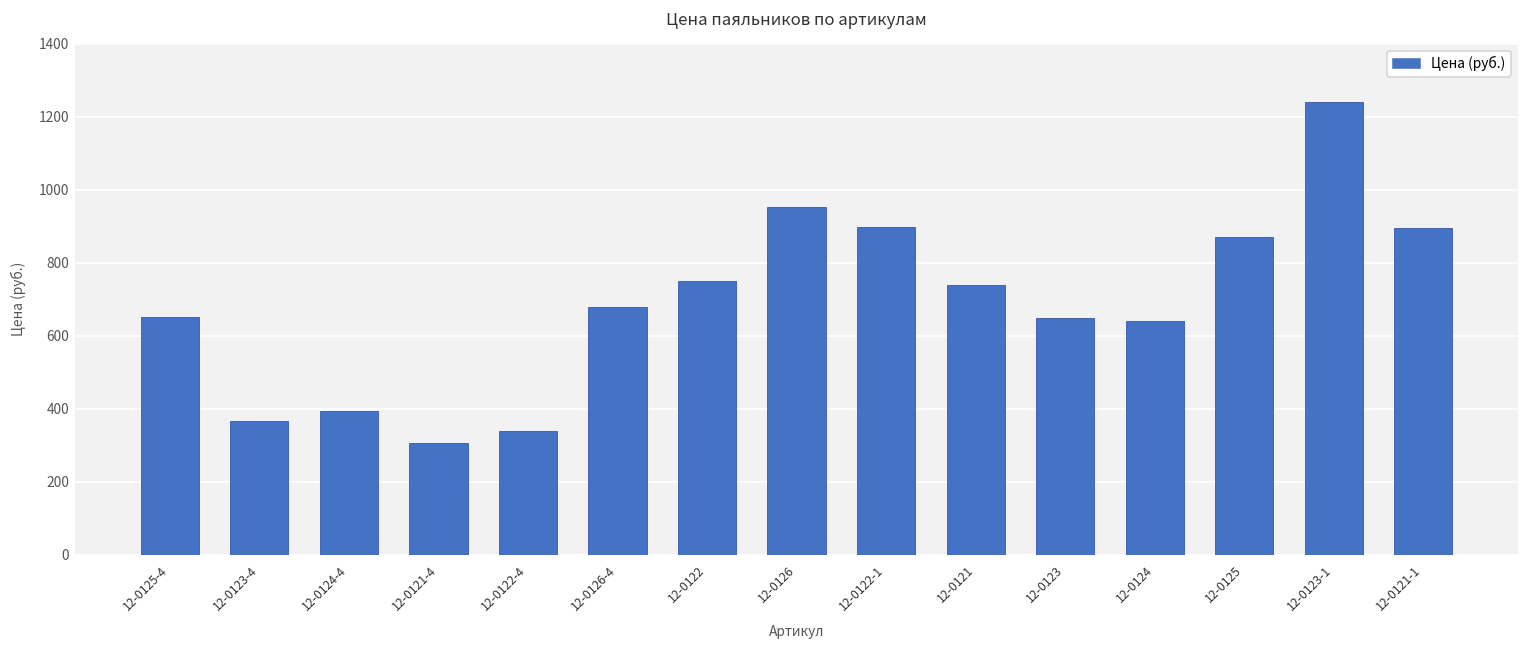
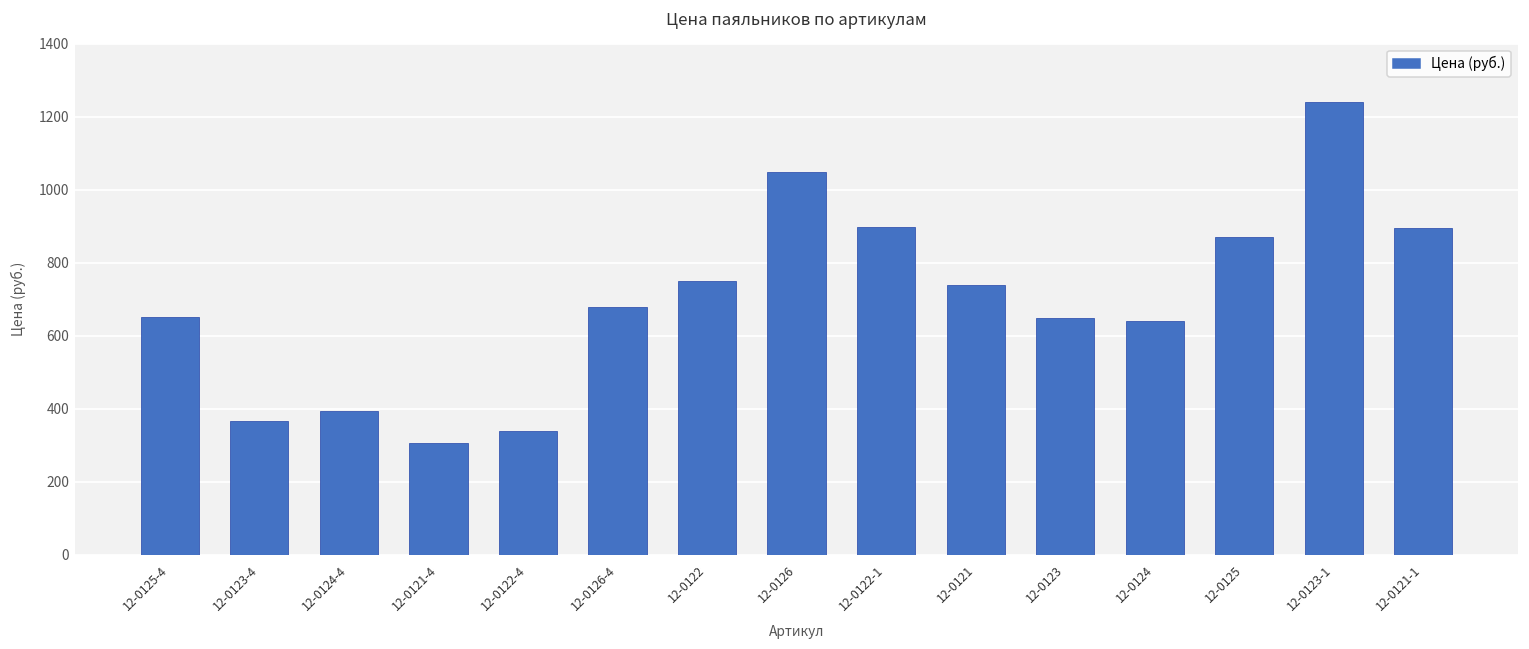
  {
    "12-0125-4": 650,
    "12-0123-4": 370,
    "12-0124-4": 390,
    "12-0121-4": 310,
    "12-0122-4": 340,
    "12-0126-4": 680,
    "12-0122": 750,
-   "12-0126": 950,
+   "12-0126": 1050,
    "12-0122-1": 900,
    "12-0121": 740,
    "12-0123": 650,
    "12-0124": 640,
    "12-0125": 870,
    "12-0123-1": 1240,
    "12-0121-1": 900
  }
